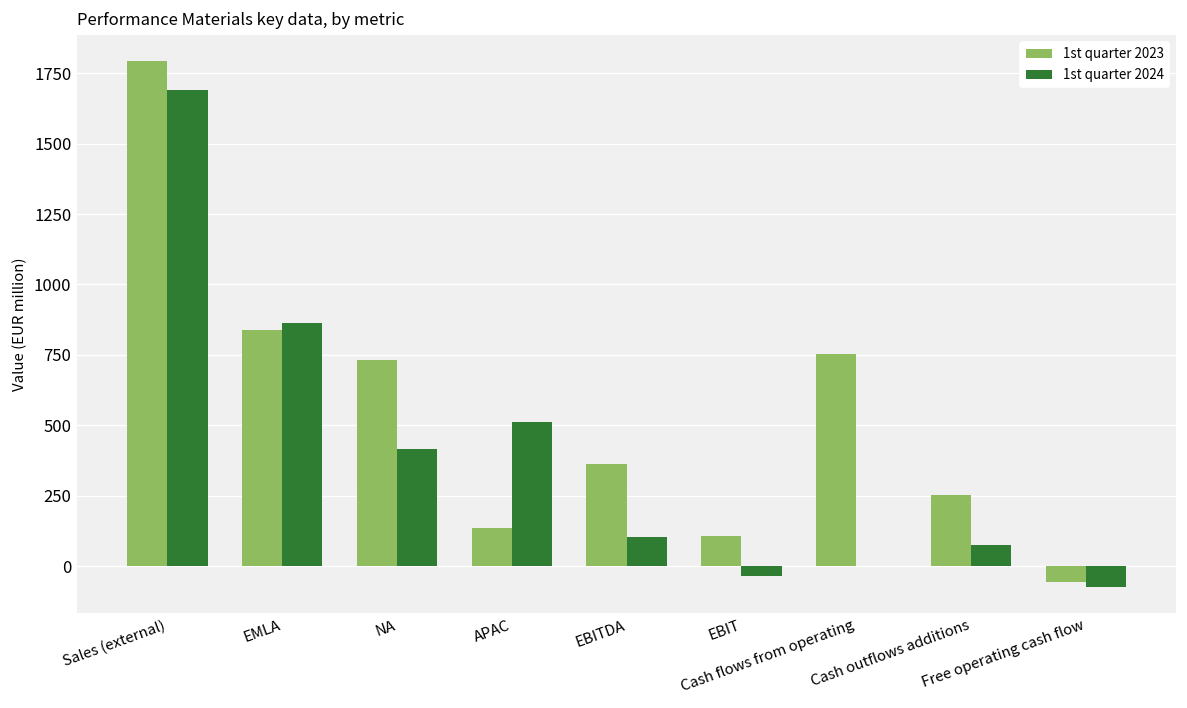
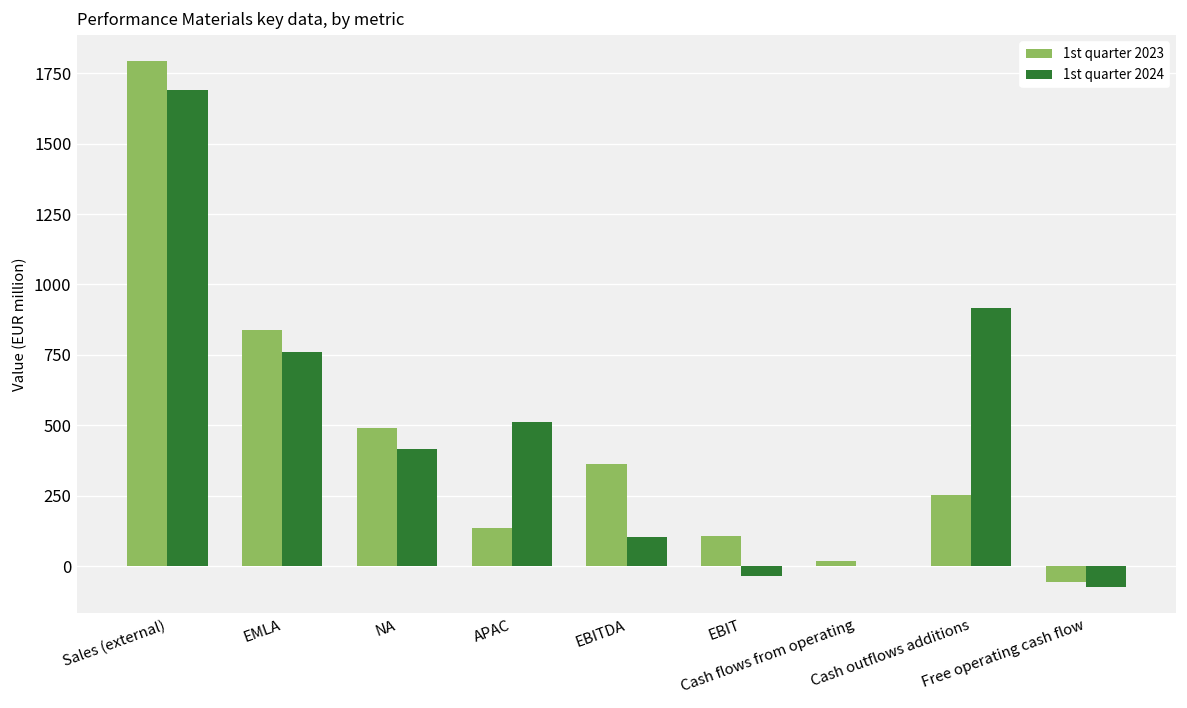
  {
    "1st quarter 2023": {
      "Sales (external)": 1790,
      "EMLA": 840,
-     "NA": 730,
+     "NA": 490,
      "APAC": 140,
      "EBITDA": 360,
      "EBIT": 110,
-     "Cash flows from operating": 750,
+     "Cash flows from operating": 20,
      "Cash outflows additions": 250,
      "Free operating cash flow": -60
    },
    "1st quarter 2024": {
      "Sales (external)": 1690,
-     "EMLA": 870,
+     "EMLA": 760,
      "NA": 420,
      "APAC": 510,
      "EBITDA": 100,
      "EBIT": -40,
-     "Cash outflows additions": 70,
+     "Cash outflows additions": 920,
      "Free operating cash flow": -70
    }
  }
